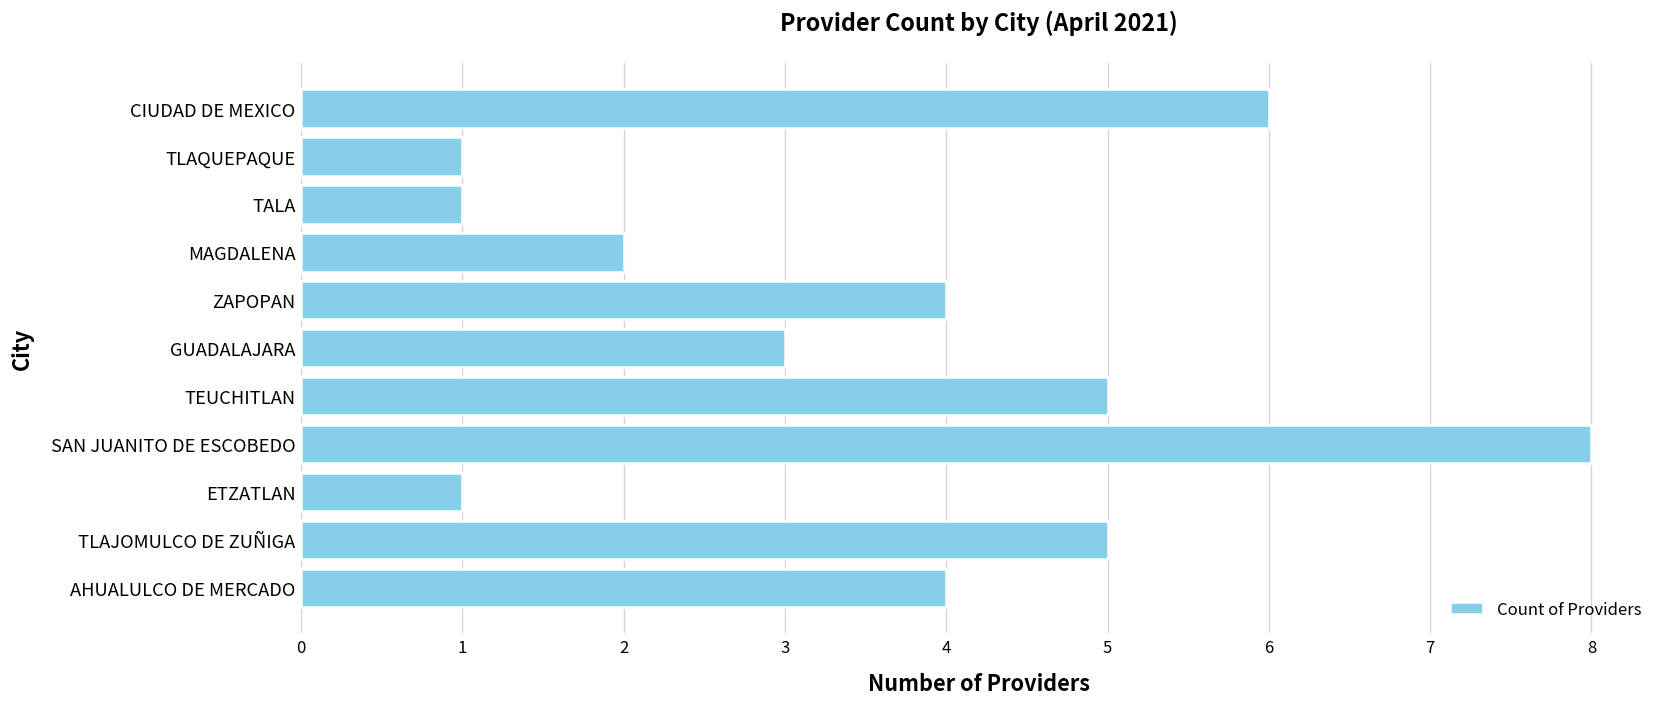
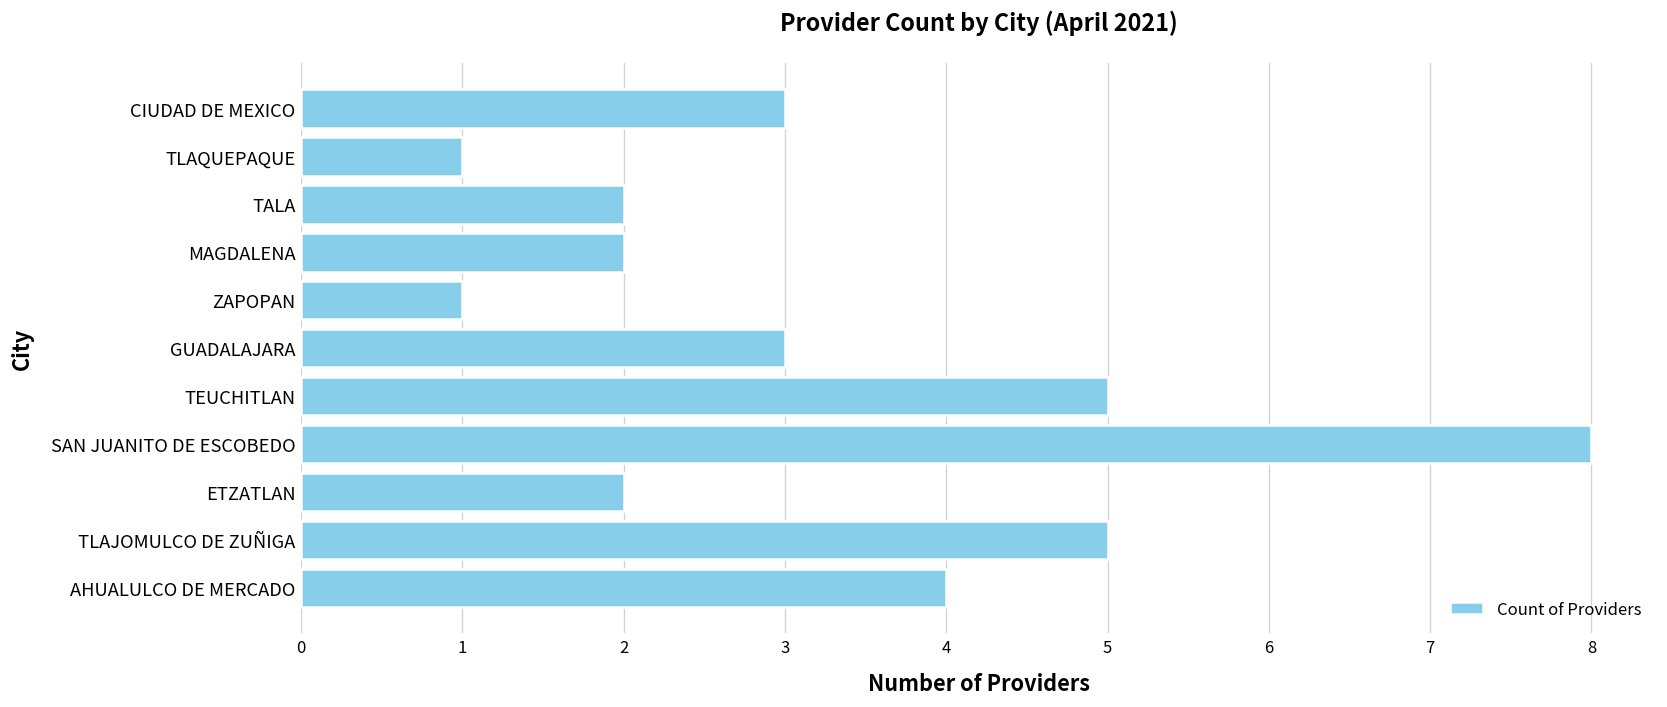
  {
-   "CIUDAD DE MEXICO": 6,
+   "CIUDAD DE MEXICO": 3,
    "TLAQUEPAQUE": 1,
-   "TALA": 1,
+   "TALA": 2,
    "MAGDALENA": 2,
-   "ZAPOPAN": 4,
+   "ZAPOPAN": 1,
    "GUADALAJARA": 3,
    "TEUCHITLAN": 5,
    "SAN JUANITO DE ESCOBEDO": 8,
-   "ETZATLAN": 1,
+   "ETZATLAN": 2,
    "TLAJOMULCO DE ZUÑIGA": 5,
    "AHUALULCO DE MERCADO": 4
  }
